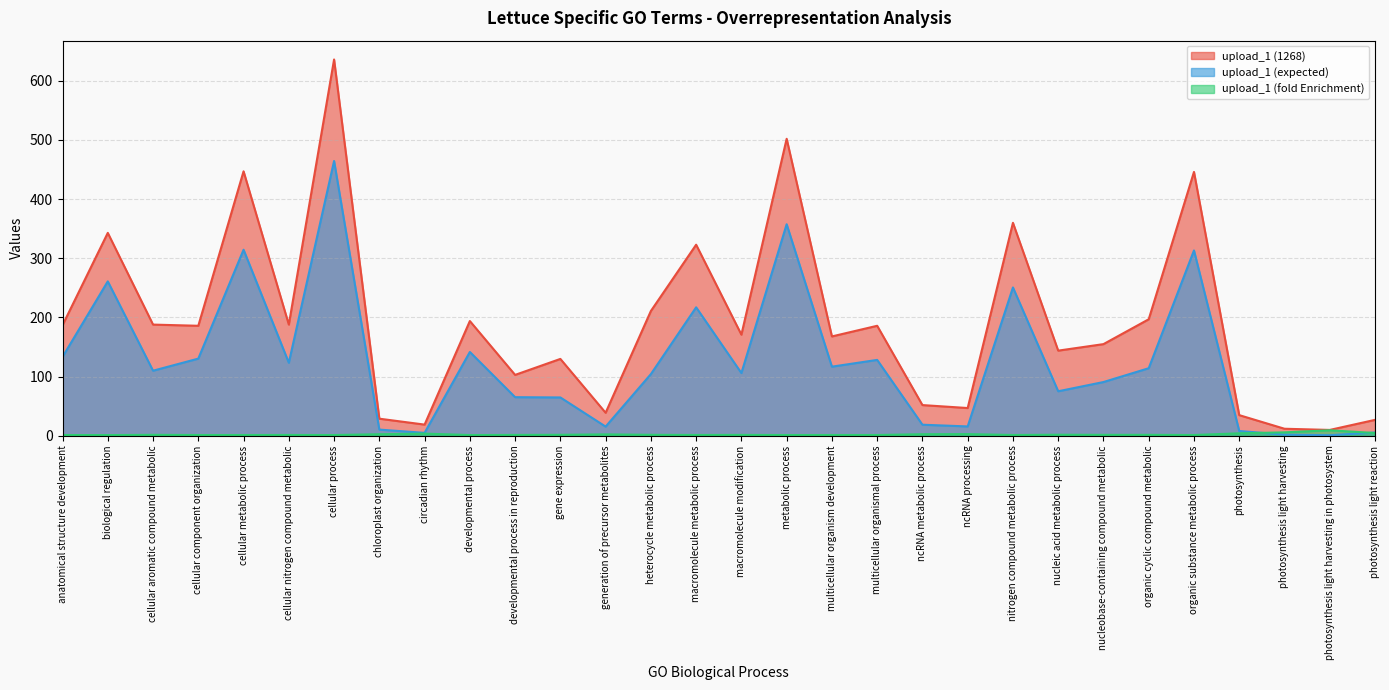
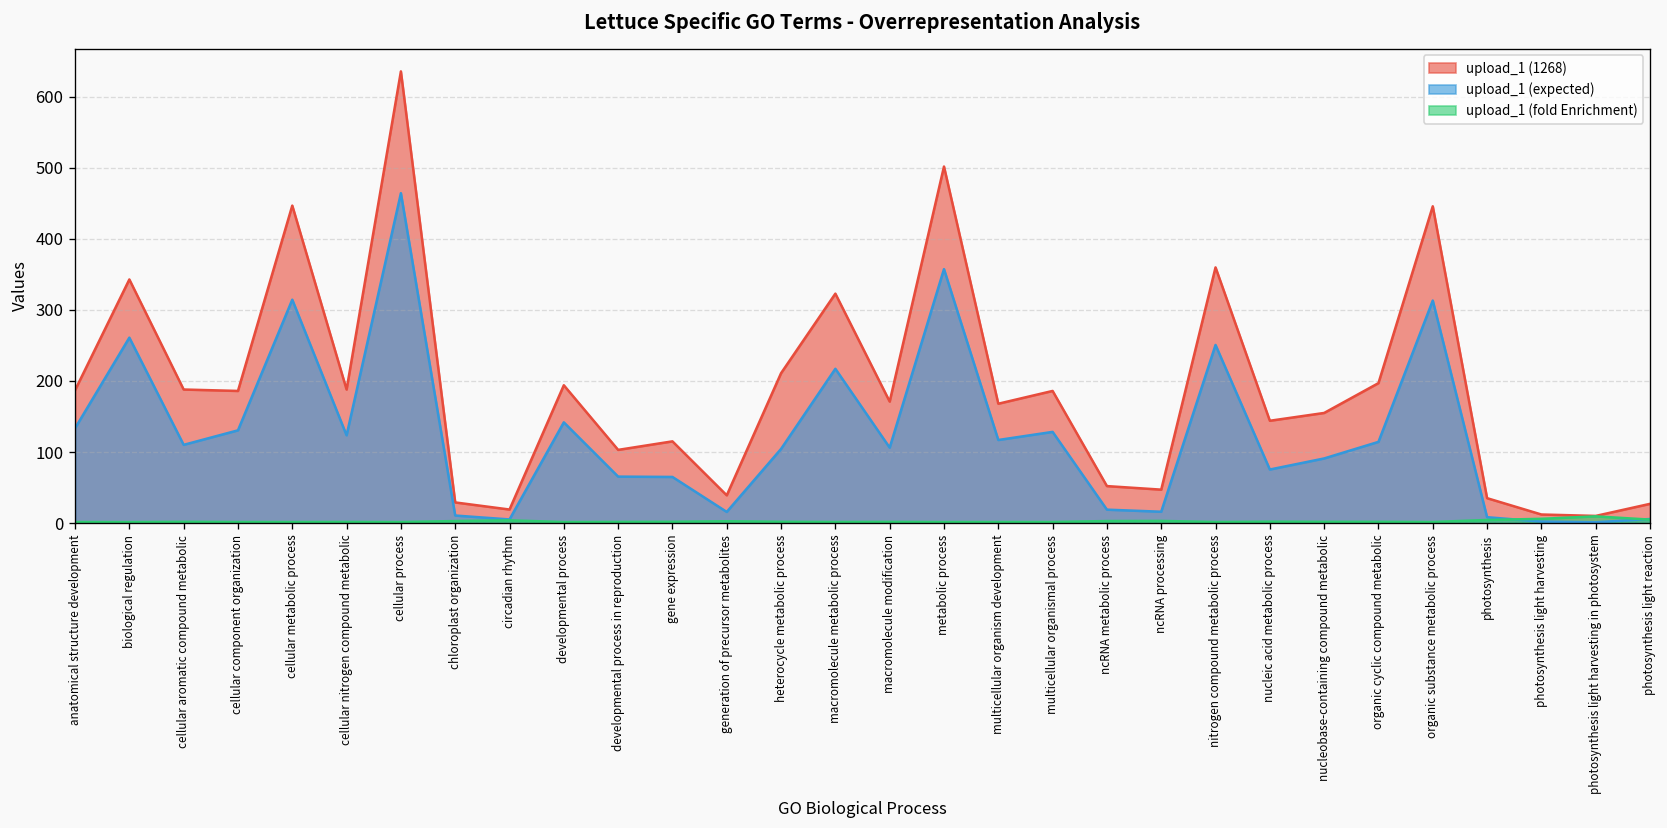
  {
    "upload_1 (1268)": {
      "anatomical structure development": 190,
      "biological regulation": 340,
      "cellular aromatic compound metabolic": 190,
      "cellular component organization": 190,
      "cellular metabolic process": 450,
      "cellular nitrogen compound metabolic": 190,
      "cellular process": 640,
      "chloroplast organization": 30,
      "circadian rhythm": 20,
      "developmental process": 190,
      "developmental process in reproduction": 100,
-     "gene expression": 130,
+     "gene expression": 120,
      "generation of precursor metabolites": 40,
      "heterocycle metabolic process": 210,
      "macromolecule metabolic process": 320,
      "macromolecule modification": 170,
      "metabolic process": 500,
      "multicellular organism development": 170,
      "multicellular organismal process": 190,
      "ncRNA metabolic process": 50,
      "ncRNA processing": 50,
      "nitrogen compound metabolic process": 360,
      "nucleic acid metabolic process": 140,
      "nucleobase-containing compound metabolic": 160,
      "organic cyclic compound metabolic": 200,
      "organic substance metabolic process": 450,
      "photosynthesis": 40,
      "photosynthesis light harvesting": 10,
      "photosynthesis light reaction": 30
    },
    "upload_1 (expected)": {
      "anatomical structure development": 130,
      "biological regulation": 260,
      "cellular aromatic compound metabolic": 110,
      "cellular component organization": 130,
      "cellular metabolic process": 310,
      "cellular nitrogen compound metabolic": 120,
      "cellular process": 460,
      "chloroplast organization": 10,
      "developmental process": 140,
      "developmental process in reproduction": 70,
      "gene expression": 60,
      "generation of precursor metabolites": 20,
      "heterocycle metabolic process": 100,
      "macromolecule metabolic process": 220,
      "macromolecule modification": 110,
      "metabolic process": 360,
      "multicellular organism development": 120,
      "multicellular organismal process": 130,
      "ncRNA metabolic process": 20,
      "ncRNA processing": 20,
      "nitrogen compound metabolic process": 250,
      "nucleic acid metabolic process": 80,
      "nucleobase-containing compound metabolic": 90,
      "organic cyclic compound metabolic": 110,
      "organic substance metabolic process": 310,
      "photosynthesis light harvesting in photosystem": 0
    },
    "upload_1 (fold Enrichment)": {
      "anatomical structure development": 0,
      "biological regulation": 0,
      "cellular aromatic compound metabolic": 0,
      "cellular component organization": 0,
      "cellular metabolic process": 0,
      "cellular nitrogen compound metabolic": 0,
      "cellular process": 0,
      "chloroplast organization": 0,
      "developmental process": 0,
      "developmental process in reproduction": 0,
      "gene expression": 0,
      "generation of precursor metabolites": 0,
      "heterocycle metabolic process": 0,
      "macromolecule metabolic process": 0,
      "macromolecule modification": 0,
      "metabolic process": 0,
      "multicellular organism development": 0,
      "multicellular organismal process": 0,
      "ncRNA metabolic process": 0,
      "ncRNA processing": 0,
      "nitrogen compound metabolic process": 0,
      "nucleic acid metabolic process": 0,
      "nucleobase-containing compound metabolic": 0,
      "organic cyclic compound metabolic": 0,
      "organic substance metabolic process": 0
    }
  }
